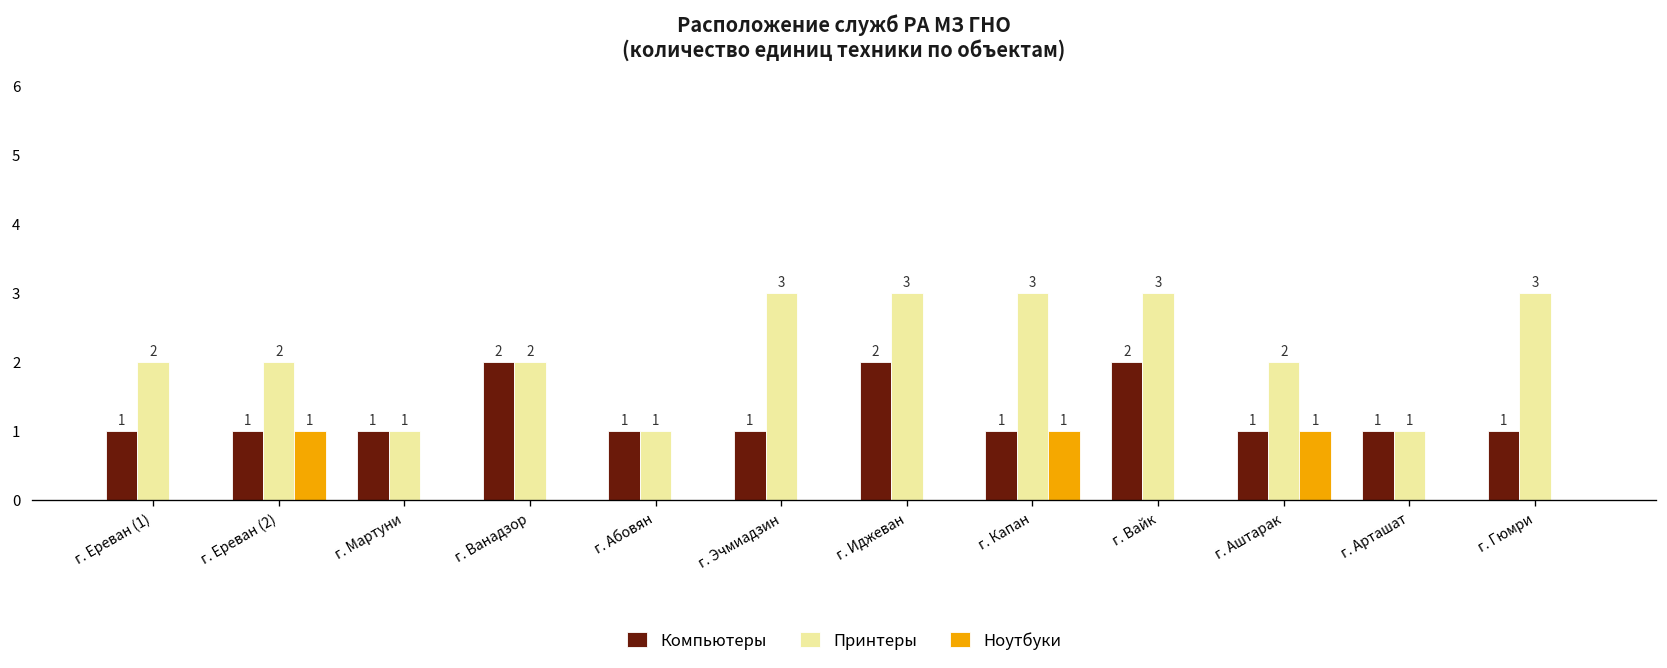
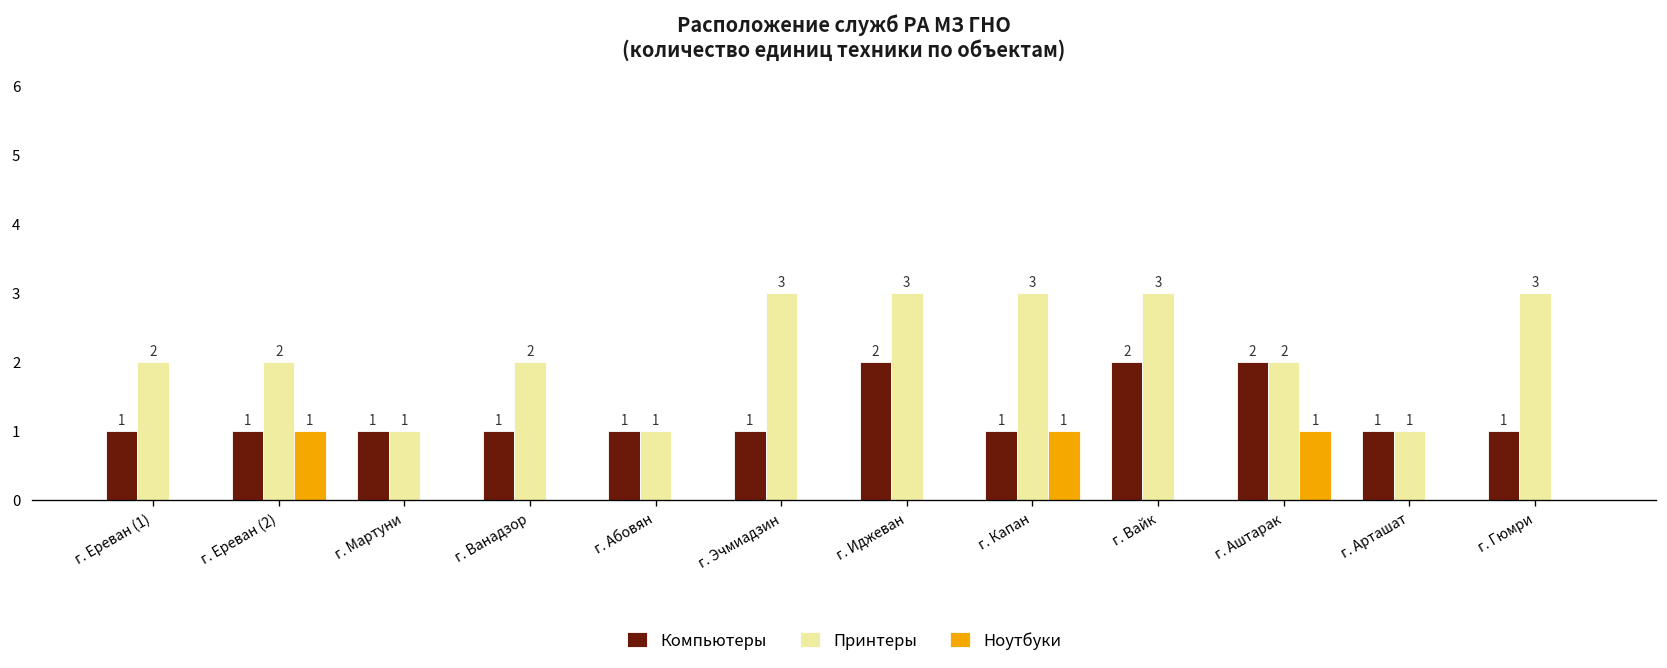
  {
    "Компьютеры": {
      "г. Ереван (1)": 1,
      "г. Ереван (2)": 1,
      "г. Мартуни": 1,
-     "г. Ванадзор": 2,
+     "г. Ванадзор": 1,
      "г. Абовян": 1,
      "г. Эчмиадзин": 1,
      "г. Иджеван": 2,
      "г. Капан": 1,
      "г. Вайк": 2,
-     "г. Аштарак": 1,
+     "г. Аштарак": 2,
      "г. Арташат": 1,
      "г. Гюмри": 1
    },
    "Принтеры": {
      "г. Ереван (1)": 2,
      "г. Ереван (2)": 2,
      "г. Мартуни": 1,
      "г. Ванадзор": 2,
      "г. Абовян": 1,
      "г. Эчмиадзин": 3,
      "г. Иджеван": 3,
      "г. Капан": 3,
      "г. Вайк": 3,
      "г. Аштарак": 2,
      "г. Арташат": 1,
      "г. Гюмри": 3
    },
    "Ноутбуки": {
      "г. Ереван (2)": 1,
      "г. Капан": 1,
      "г. Аштарак": 1
    }
  }
